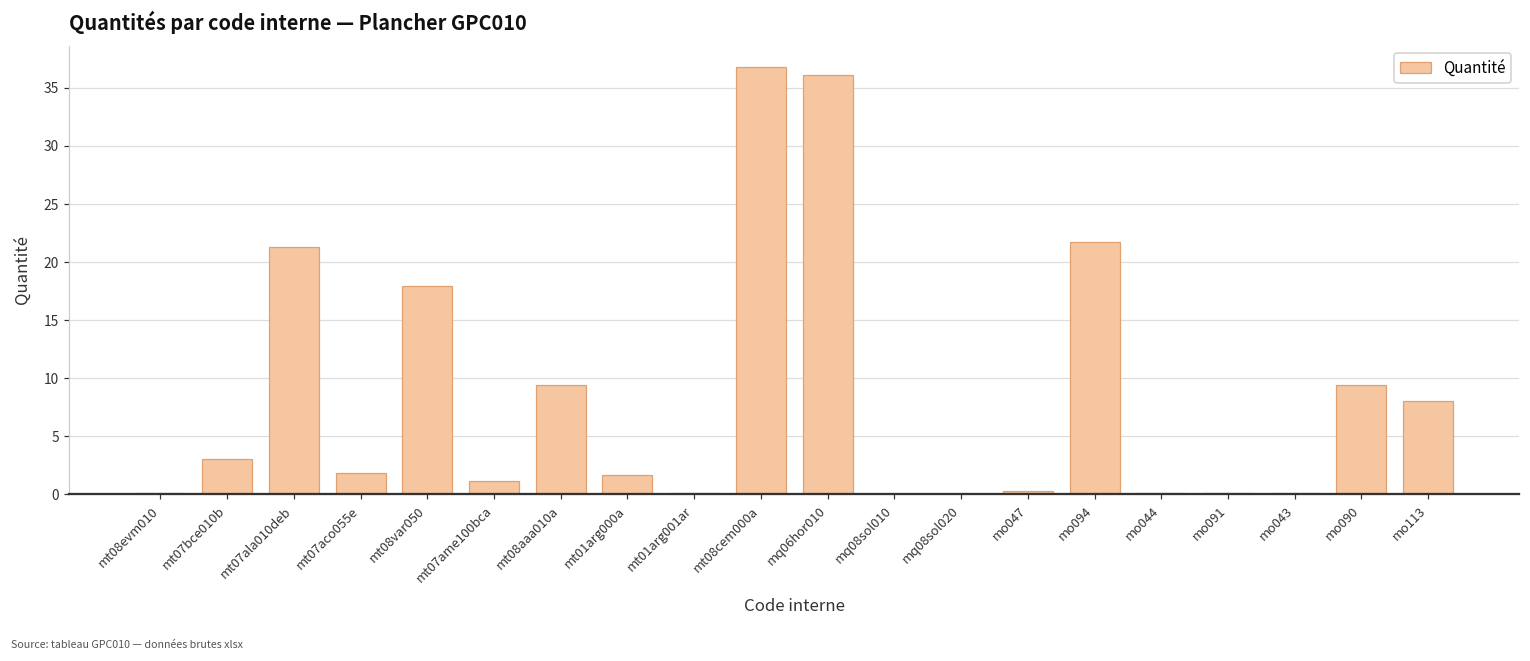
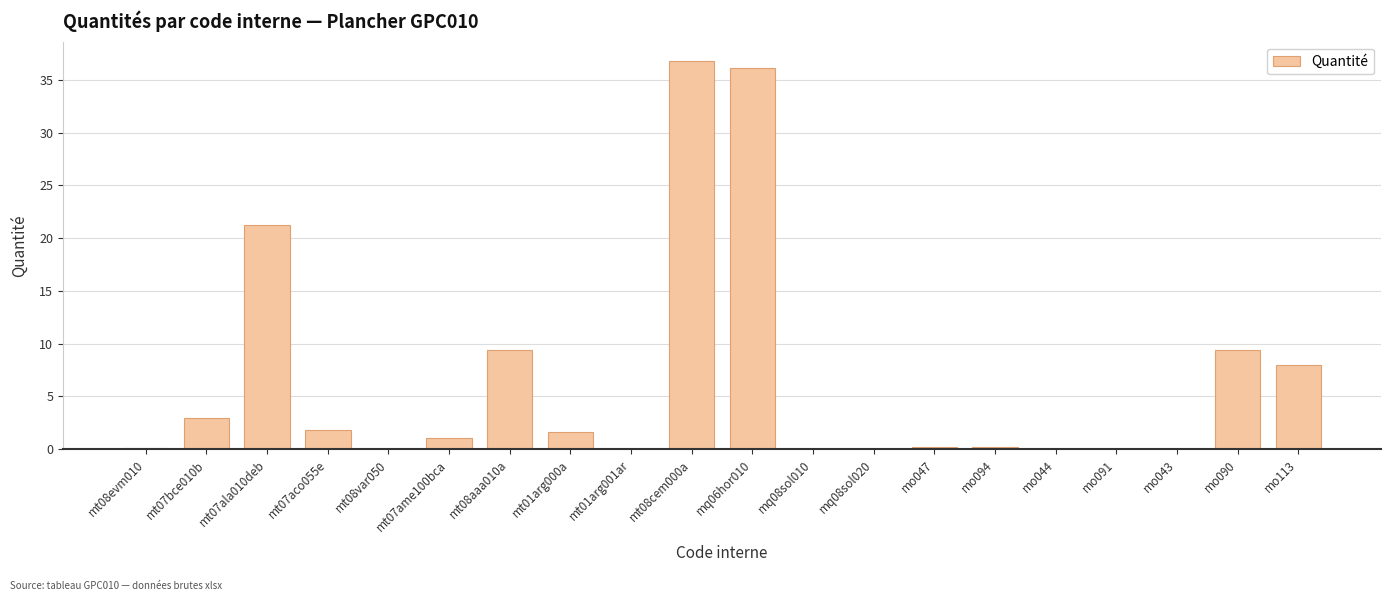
  {
    "mt07bce010b": 3.0,
    "mt07ala010deb": 21.3,
    "mt07aco055e": 1.8,
-   "mt08var050": 17.9,
+   "mt08var050": 0.0,
    "mt07ame100bca": 1.1,
    "mt08aaa010a": 9.4,
    "mt01arg000a": 1.6,
    "mt08cem000a": 36.8,
    "mq06hor010": 36.1,
    "mo047": 0.3,
-   "mo094": 21.7,
+   "mo094": 0.3,
    "mo090": 9.4,
    "mo113": 8.0
  }
